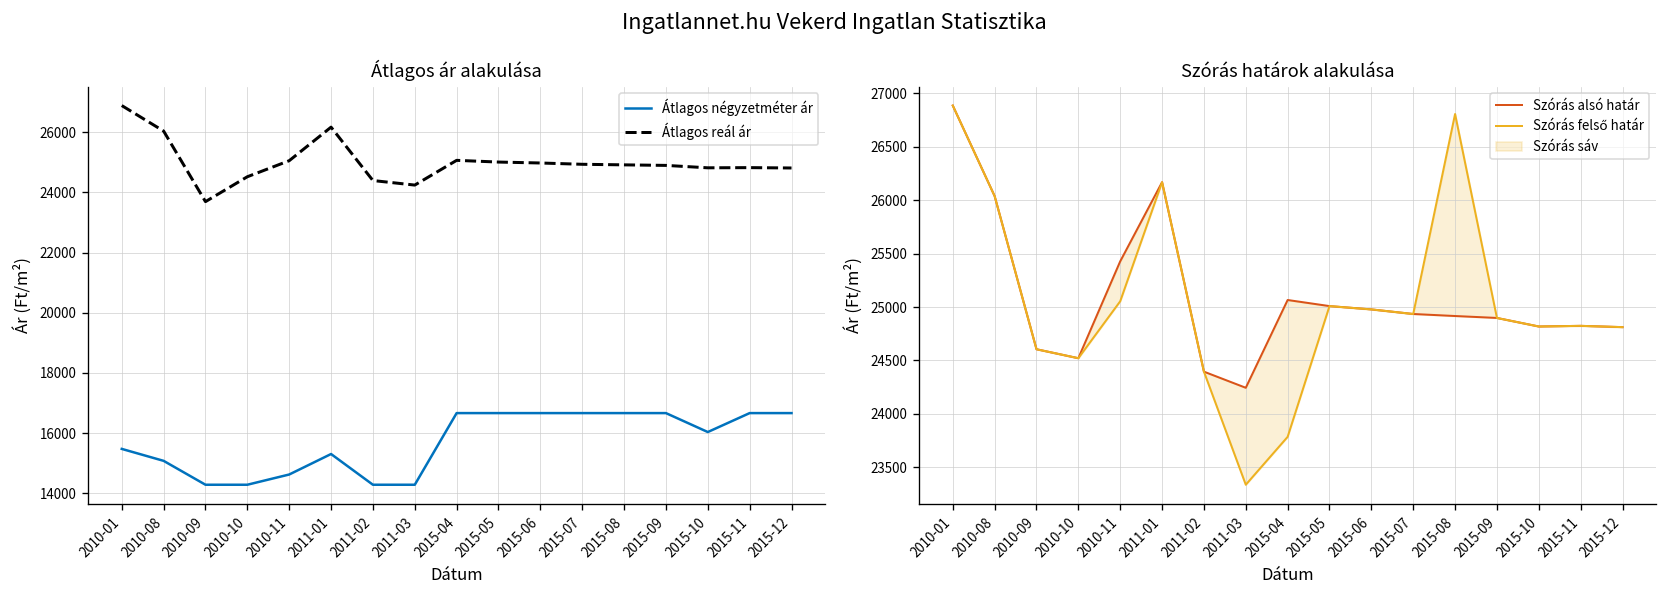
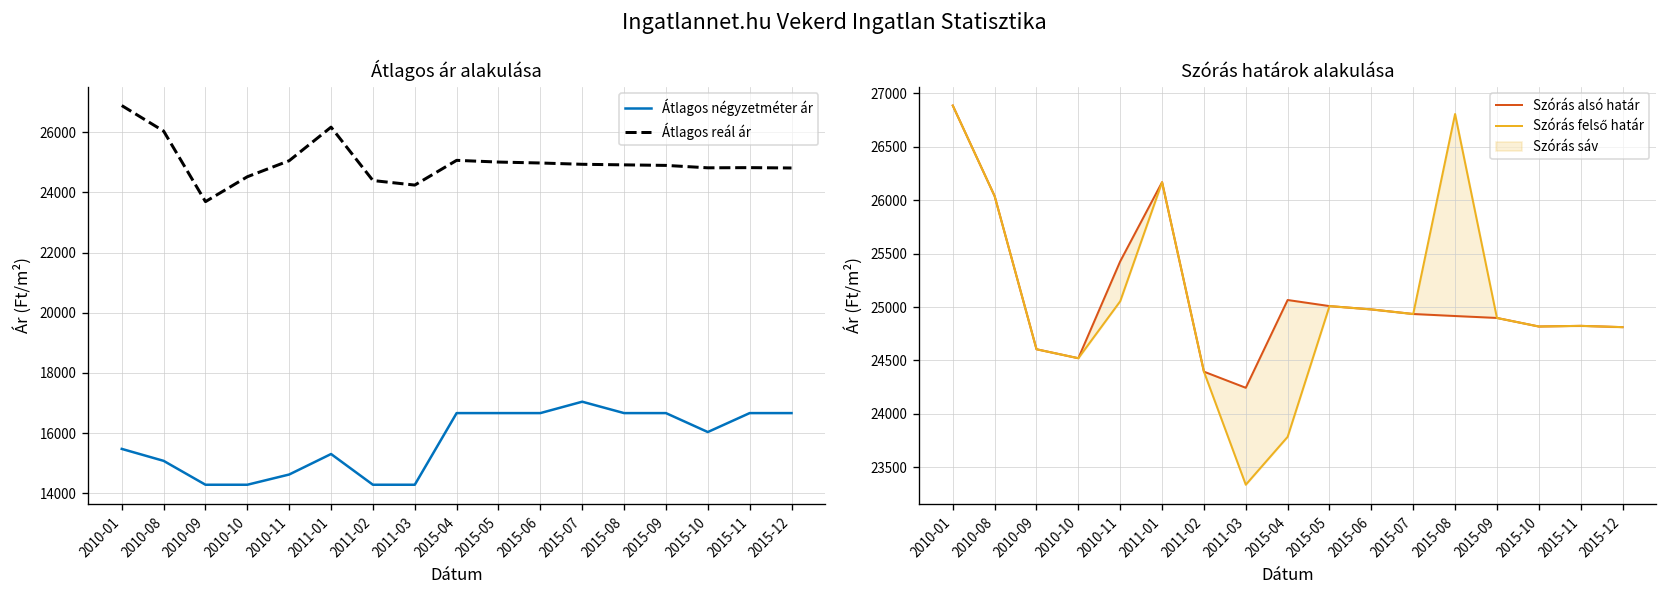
  {
    "Átlagos ár alakulása": {
      "Átlagos négyzetméter ár": {
        "2010-01": 15500,
        "2010-08": 15100,
        "2010-09": 14300,
        "2010-10": 14300,
        "2010-11": 14600,
        "2011-01": 15300,
        "2011-02": 14300,
        "2011-03": 14300,
        "2015-04": 16700,
        "2015-05": 16700,
        "2015-06": 16700,
-       "2015-07": 16700,
+       "2015-07": 17000,
        "2015-08": 16700,
        "2015-09": 16700,
        "2015-10": 16000,
        "2015-11": 16700,
        "2015-12": 16700
      },
      "Átlagos reál ár": {
        "2010-01": 26900,
        "2010-08": 26000,
        "2010-09": 23700,
        "2010-10": 24500,
        "2010-11": 25100,
        "2011-01": 26200,
        "2011-02": 24400,
        "2011-03": 24200,
        "2015-04": 25100,
        "2015-05": 25000,
        "2015-06": 25000,
        "2015-07": 24900,
        "2015-08": 24900,
        "2015-09": 24900,
        "2015-10": 24800,
        "2015-11": 24800,
        "2015-12": 24800
      }
    },
    "Szórás határok alakulása": {
      "Szórás alsó határ": {
        "2015-08": 24900
      }
    }
  }
